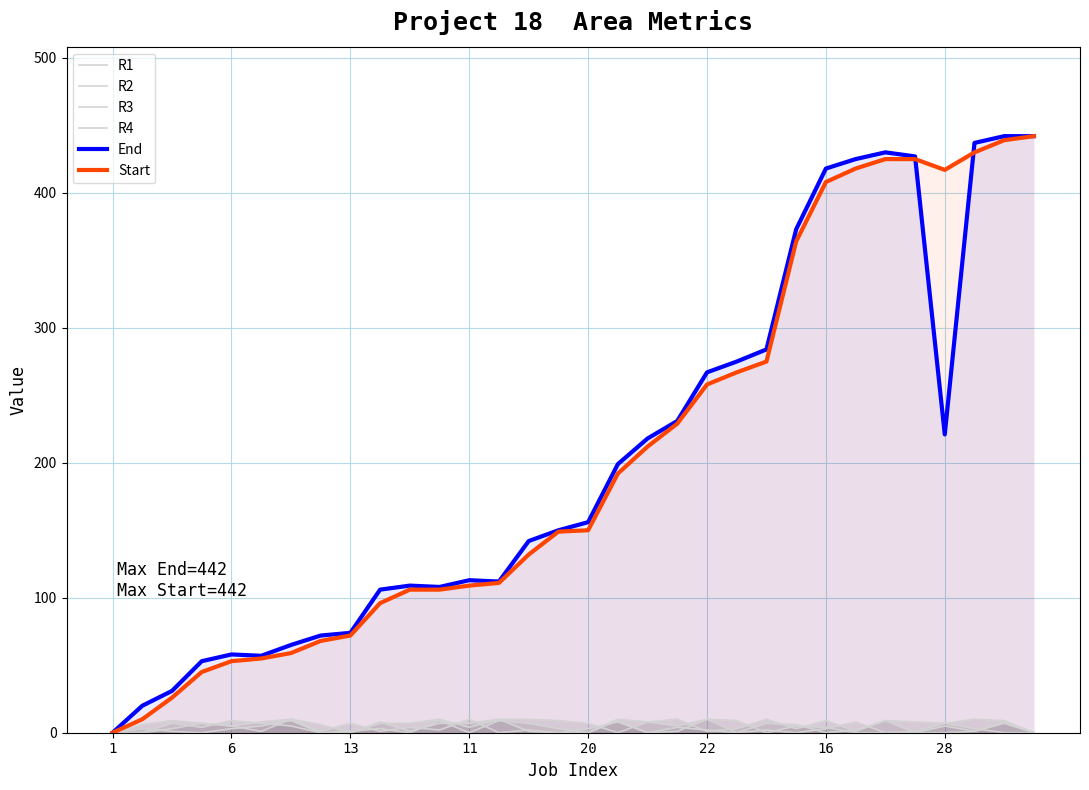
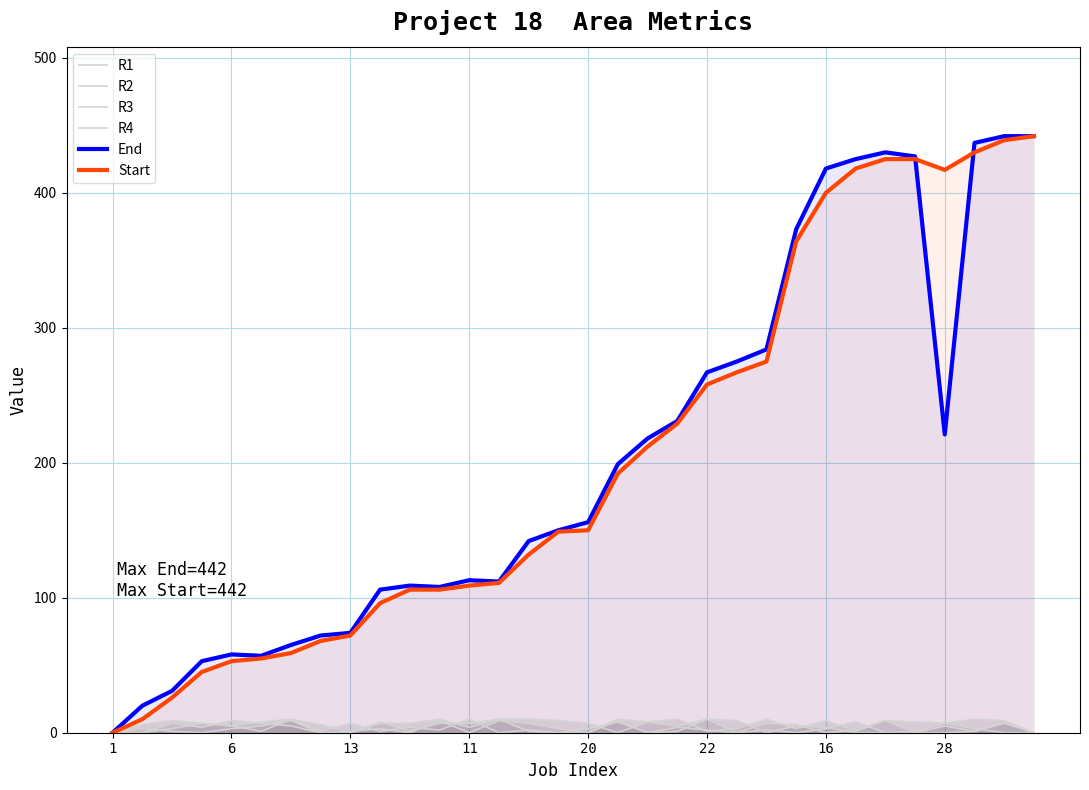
  {
    "End": {
      "20": 156,
      "16": 418,
      "28": 221
    },
    "Start": {
      "20": 150,
-     "16": 408,
+     "16": 400,
      "28": 417
    }
  }
